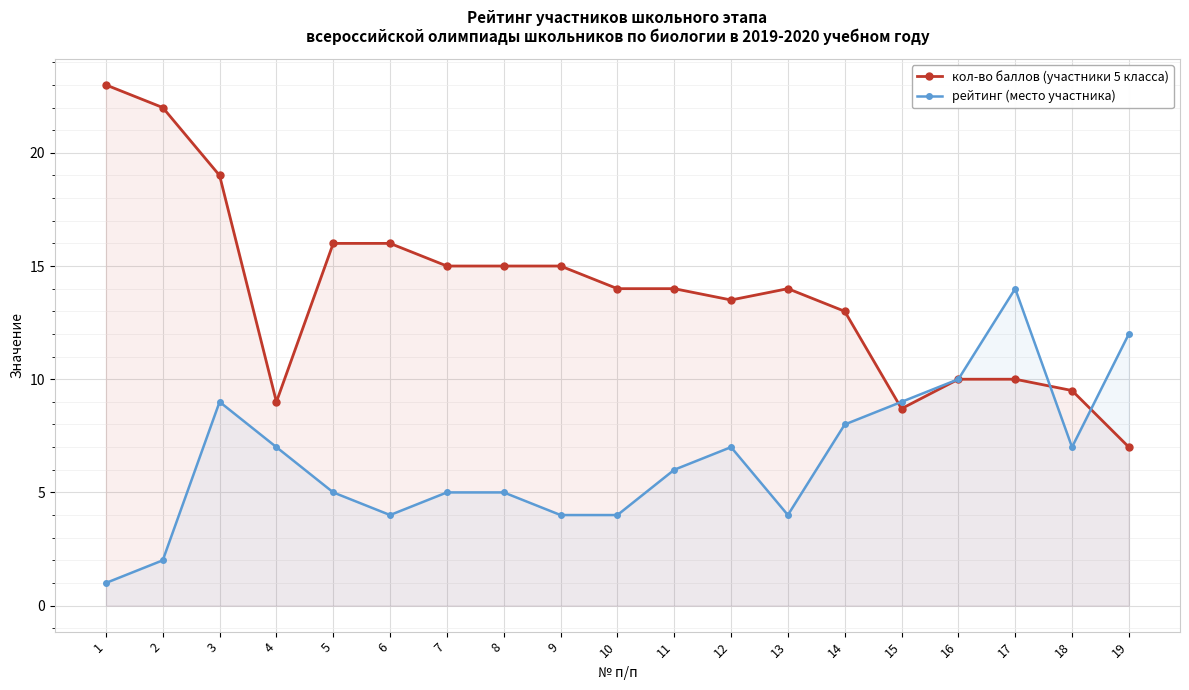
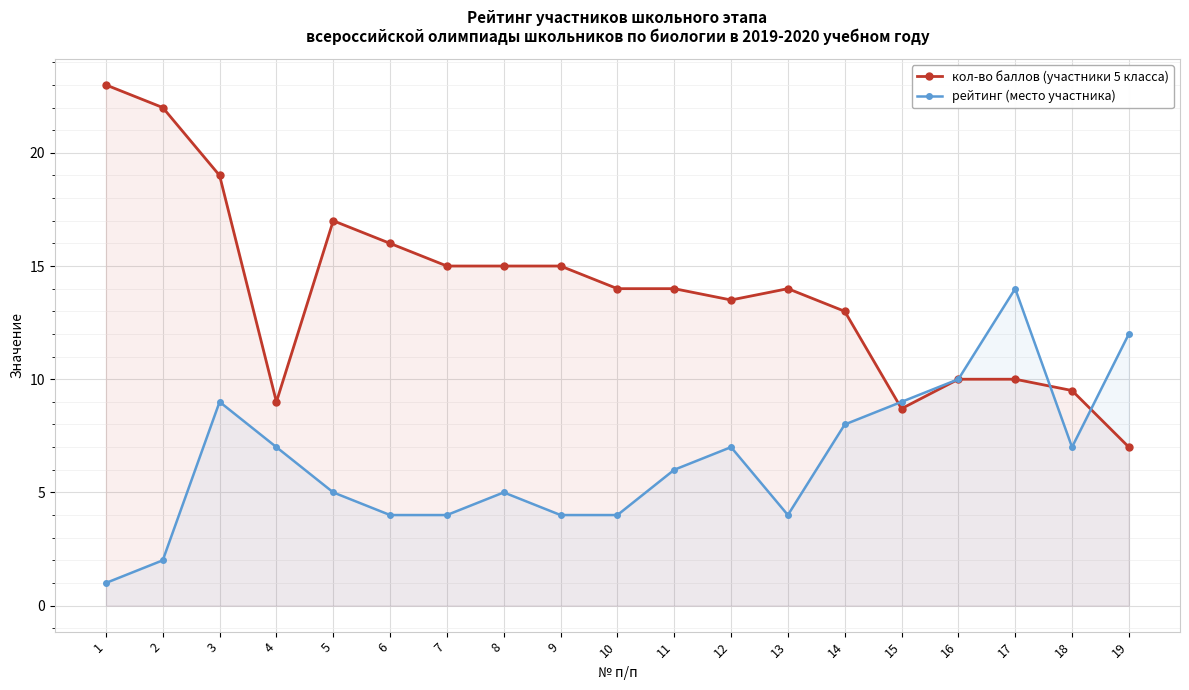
  {
    "кол-во баллов (участники 5 класса)": {
      "1": 23,
      "2": 22,
      "3": 19,
      "4": 9,
-     "5": 16,
+     "5": 17,
      "6": 16,
      "7": 15,
      "8": 15,
      "9": 15,
      "10": 14,
      "11": 14,
      "12": 13.5,
      "13": 14,
      "14": 13,
      "15": 8.7,
      "17": 10,
      "18": 9.5,
      "19": 7
    },
    "рейтинг (место участника)": {
      "1": 1,
      "2": 2,
      "3": 9,
      "4": 7,
      "5": 5,
      "6": 4,
-     "7": 5,
+     "7": 4,
      "8": 5,
      "9": 4,
      "10": 4,
      "11": 6,
      "12": 7,
      "13": 4,
      "14": 8,
      "15": 9,
      "17": 14,
      "18": 7,
      "19": 12
    }
  }
